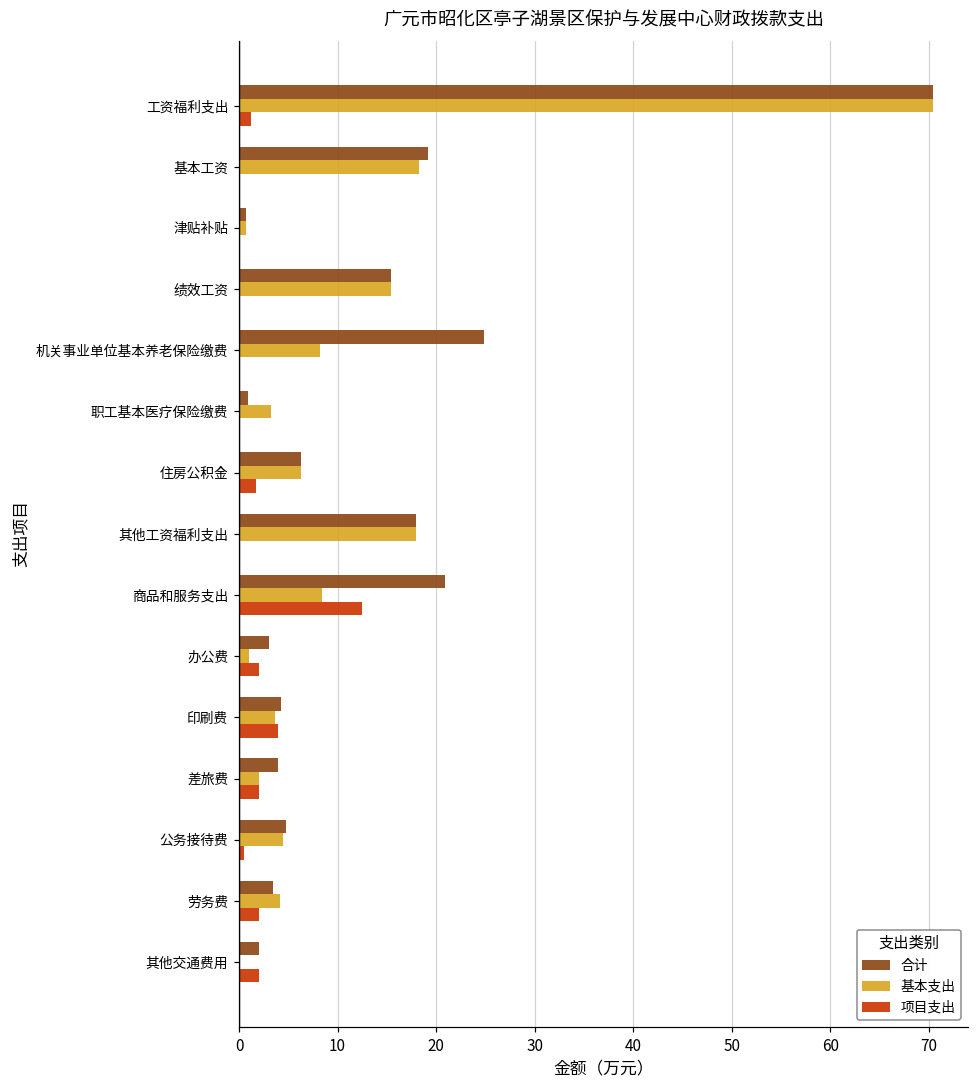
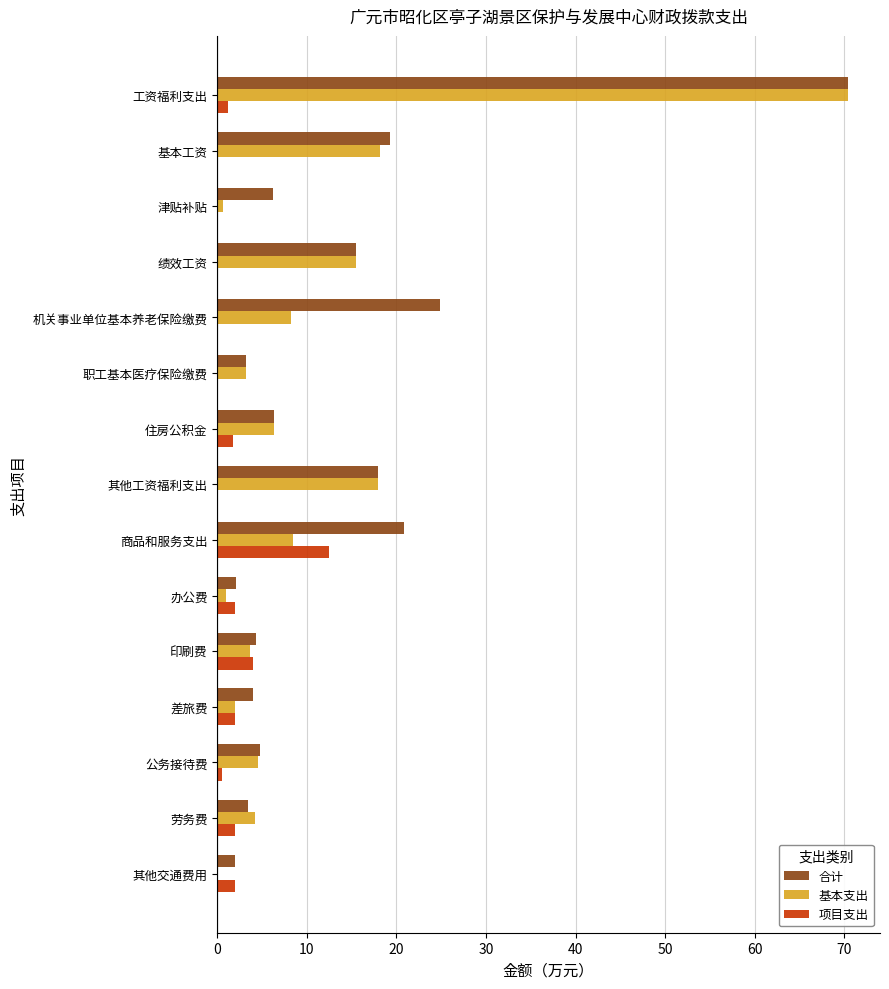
  {
    "合计": {
      "工资福利支出": 70,
      "基本工资": 19,
-     "津贴补贴": 1,
+     "津贴补贴": 6,
      "绩效工资": 15,
      "机关事业单位基本养老保险缴费": 25,
-     "职工基本医疗保险缴费": 1,
+     "职工基本医疗保险缴费": 3,
      "住房公积金": 6,
      "其他工资福利支出": 18,
      "商品和服务支出": 21,
-     "办公费": 3,
+     "办公费": 2,
      "印刷费": 4,
      "差旅费": 4,
      "公务接待费": 5,
      "劳务费": 3,
      "其他交通费用": 2
    },
    "基本支出": {
      "工资福利支出": 70,
      "基本工资": 18,
      "津贴补贴": 1,
      "绩效工资": 15,
      "机关事业单位基本养老保险缴费": 8,
      "职工基本医疗保险缴费": 3,
      "住房公积金": 6,
      "其他工资福利支出": 18,
      "商品和服务支出": 8,
      "办公费": 1,
      "印刷费": 4,
      "差旅费": 2,
      "公务接待费": 5,
      "劳务费": 4,
      "其他交通费用": 0
    },
    "项目支出": {
      "工资福利支出": 1,
      "基本工资": 0,
      "津贴补贴": 0,
      "绩效工资": 0,
      "机关事业单位基本养老保险缴费": 0,
      "职工基本医疗保险缴费": 0,
      "住房公积金": 2,
      "其他工资福利支出": 0,
      "商品和服务支出": 13,
      "办公费": 2,
      "印刷费": 4,
      "差旅费": 2,
      "公务接待费": 1,
      "劳务费": 2,
      "其他交通费用": 2
    }
  }
